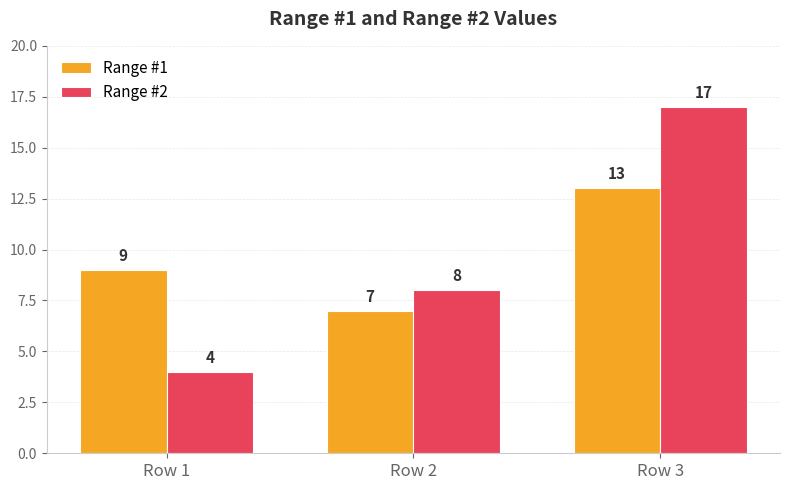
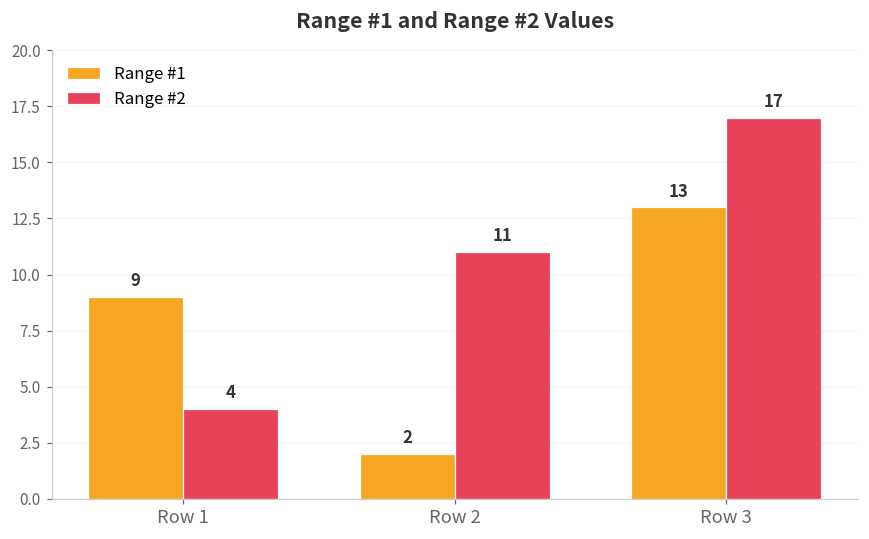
  {
    "Range #1": {
      "Row 1": 9,
-     "Row 2": 7,
+     "Row 2": 2,
      "Row 3": 13
    },
    "Range #2": {
      "Row 1": 4,
-     "Row 2": 8,
+     "Row 2": 11,
      "Row 3": 17
    }
  }
